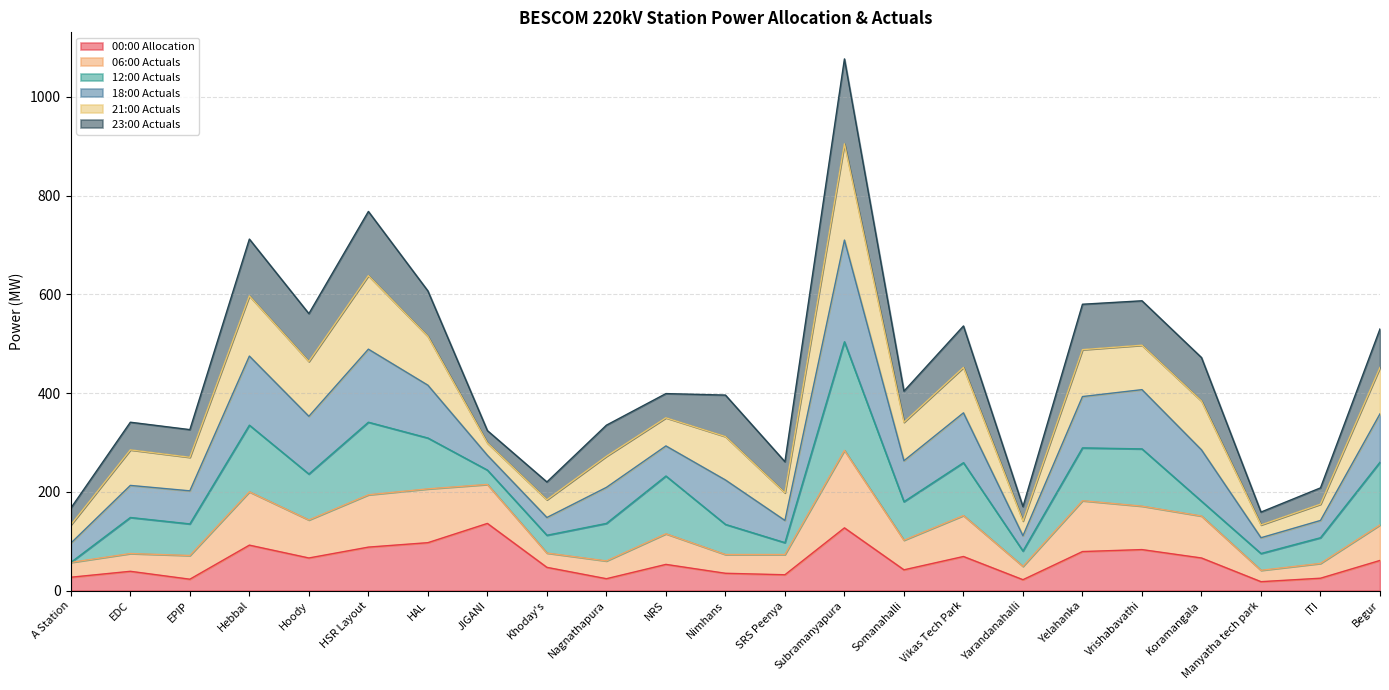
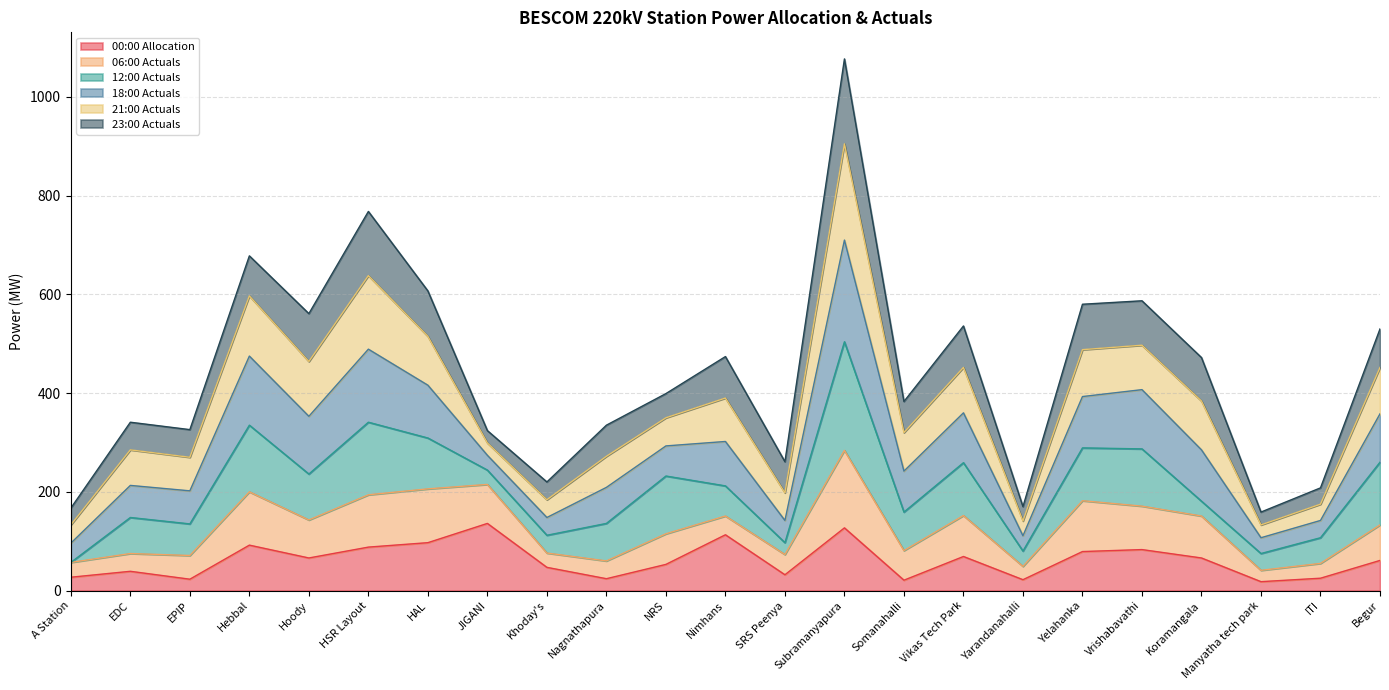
  {
    "00:00 Allocation": {
      "A Station": 30,
      "EDC": 40,
      "EPIP": 20,
      "Hebbal": 90,
      "Hoody": 70,
      "HSR Layout": 90,
      "HAL": 100,
      "JIGANI": 140,
      "Khoday's": 50,
      "Nagnathapura": 20,
      "NRS": 50,
-     "Nimhans": 40,
+     "Nimhans": 110,
      "SRS Peenya": 30,
      "Subramanyapura": 130,
-     "Somanahalli": 40,
+     "Somanahalli": 20,
      "Vikas Tech Park": 70,
      "Yarandanahalli": 20,
      "Yelahanka": 80,
      "Vrishabavathi": 80,
      "Koramangala": 70,
      "Manyatha tech park": 20,
      "ITI": 30,
      "Begur": 60
    },
    "23:00 Actuals": {
      "A Station": 30,
      "EDC": 60,
      "EPIP": 60,
-     "Hebbal": 120,
+     "Hebbal": 80,
      "Hoody": 100,
      "HSR Layout": 130,
      "HAL": 90,
      "JIGANI": 30,
      "Khoday's": 40,
      "Nagnathapura": 60,
      "NRS": 50,
      "Nimhans": 80,
      "SRS Peenya": 60,
      "Subramanyapura": 170,
      "Somanahalli": 60,
      "Vikas Tech Park": 80,
      "Yarandanahalli": 30,
      "Yelahanka": 90,
      "Vrishabavathi": 90,
      "Koramangala": 90,
      "Manyatha tech park": 30,
      "ITI": 30,
      "Begur": 80
    }
  }
